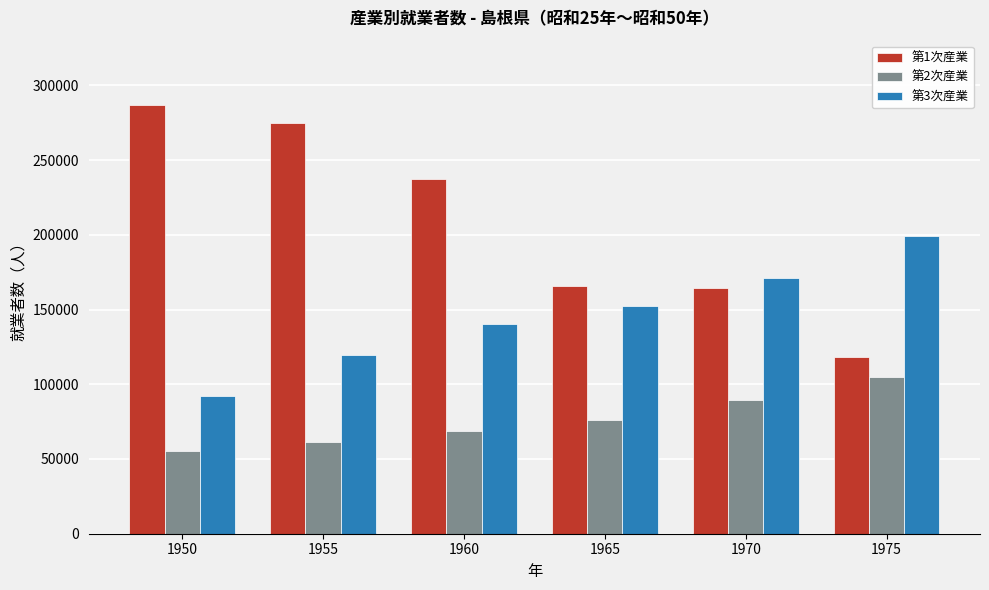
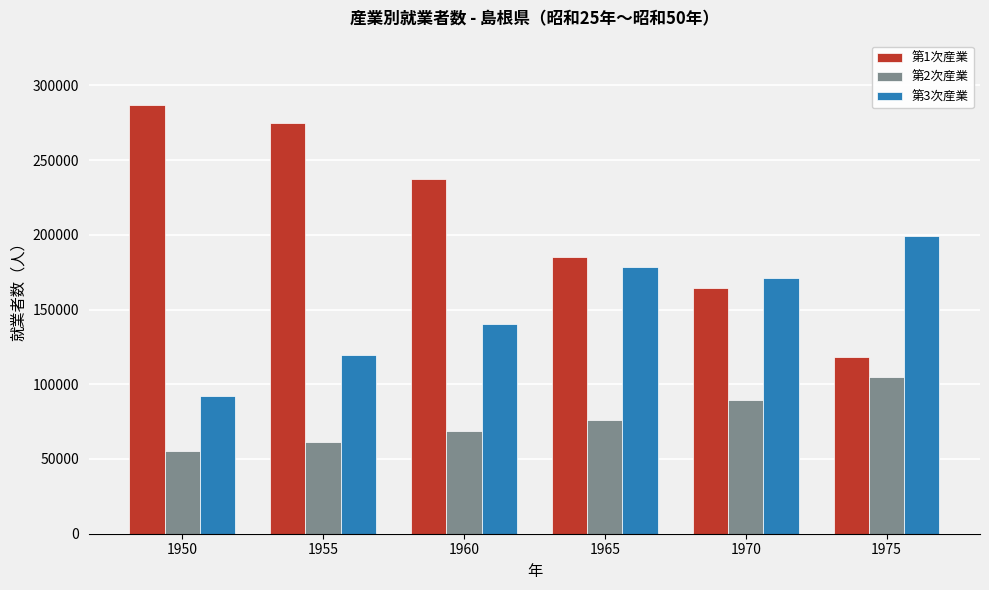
  {
    "第1次産業": {
      "1950": 287000,
      "1955": 275000,
      "1960": 237000,
-     "1965": 166000,
+     "1965": 185000,
      "1970": 165000,
      "1975": 118000
    },
    "第2次産業": {
      "1950": 55000,
      "1955": 61000,
      "1960": 69000,
      "1965": 76000,
      "1970": 89000,
      "1975": 105000
    },
    "第3次産業": {
      "1950": 92000,
      "1955": 119000,
      "1960": 140000,
-     "1965": 152000,
+     "1965": 179000,
      "1970": 171000,
      "1975": 199000
    }
  }
